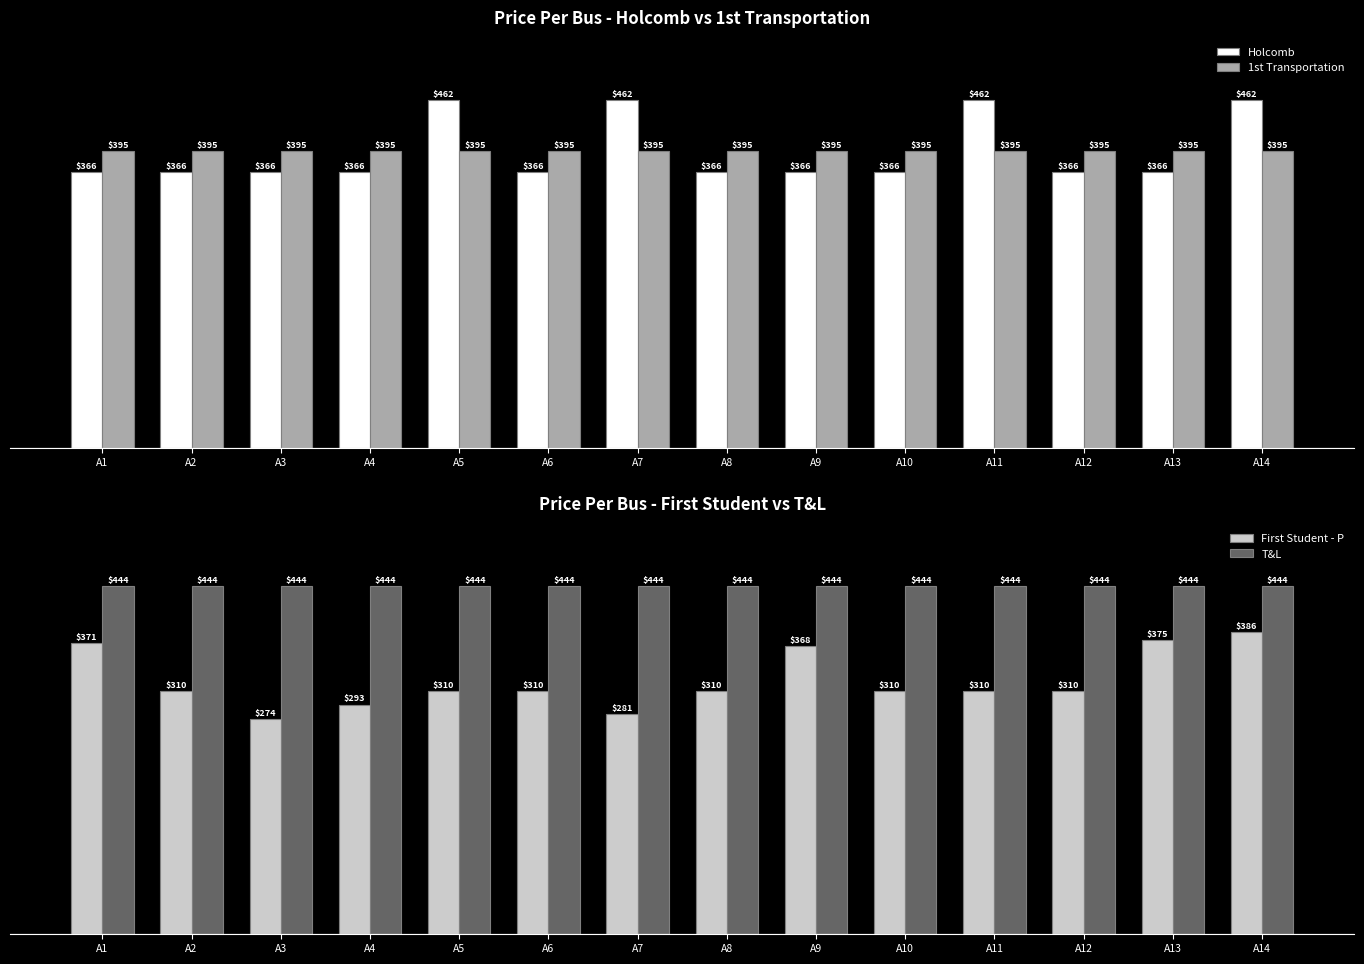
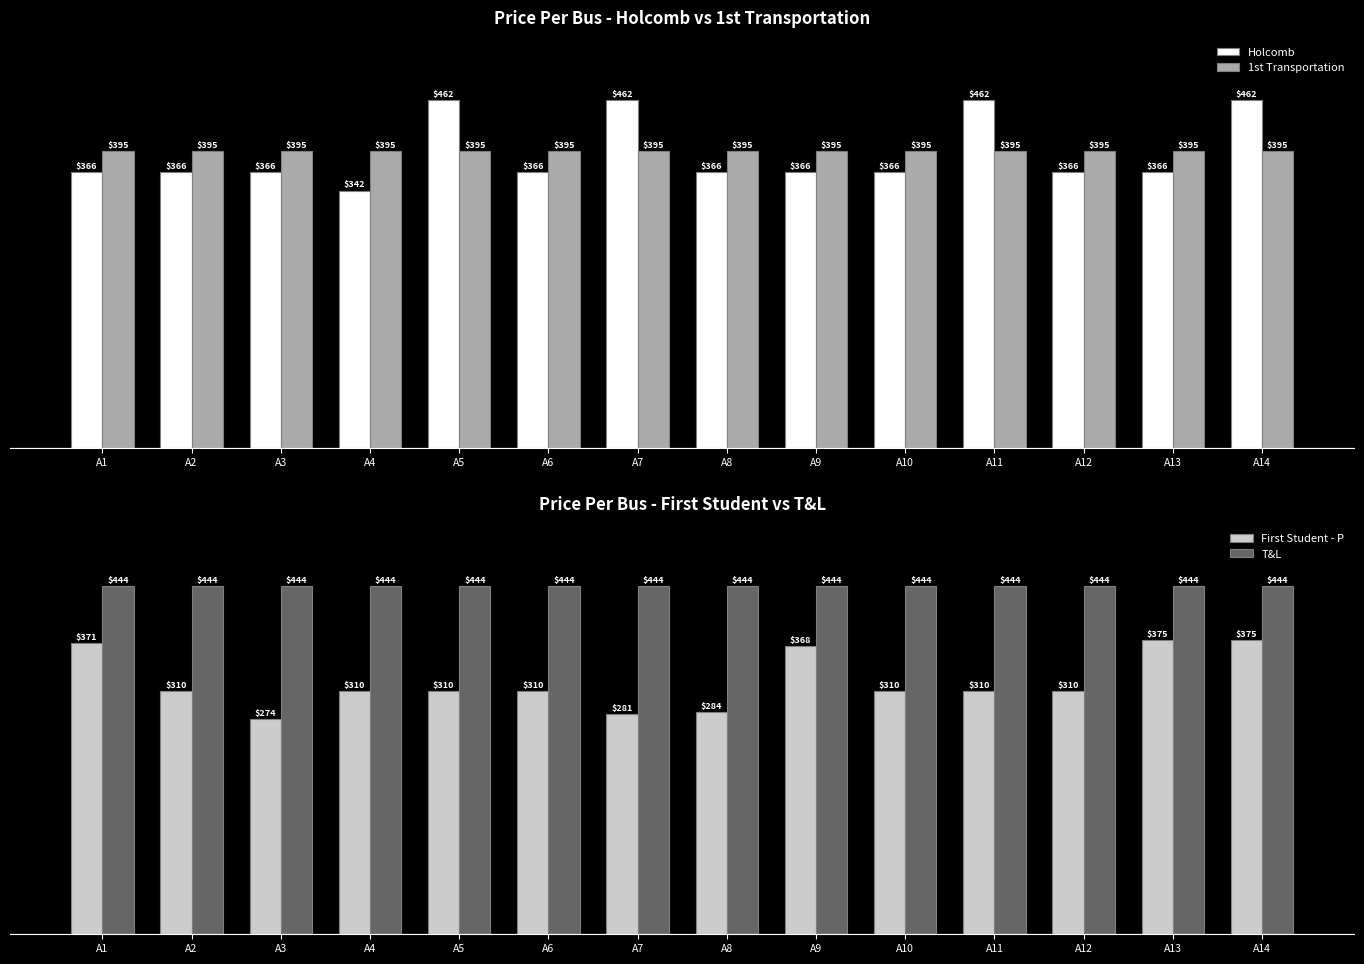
  {
    "Price Per Bus - Holcomb vs 1st Transportation": {
      "Holcomb": {
        "A1": "$366",
        "A2": "$366",
        "A3": "$366",
-       "A4": "$366",
+       "A4": "$342",
        "A5": "$462",
        "A6": "$366",
        "A7": "$462",
        "A8": "$366",
        "A9": "$366",
        "A10": "$366",
        "A11": "$462",
        "A12": "$366",
        "A13": "$366",
        "A14": "$462"
      },
      "1st Transportation": {
        "A1": "$395",
        "A2": "$395",
        "A3": "$395",
        "A4": "$395",
        "A5": "$395",
        "A6": "$395",
        "A7": "$395",
        "A8": "$395",
        "A9": "$395",
        "A10": "$395",
        "A11": "$395",
        "A12": "$395",
        "A13": "$395",
        "A14": "$395"
      }
    },
    "Price Per Bus - First Student vs T&L": {
      "First Student - P": {
        "A1": "$371",
        "A2": "$310",
        "A3": "$274",
-       "A4": "$293",
+       "A4": "$310",
        "A5": "$310",
        "A6": "$310",
        "A7": "$281",
-       "A8": "$310",
+       "A8": "$284",
        "A9": "$368",
        "A10": "$310",
        "A11": "$310",
        "A12": "$310",
        "A13": "$375",
-       "A14": "$386"
+       "A14": "$375"
      },
      "T&L": {
        "A1": "$444",
        "A2": "$444",
        "A3": "$444",
        "A4": "$444",
        "A5": "$444",
        "A6": "$444",
        "A7": "$444",
        "A8": "$444",
        "A9": "$444",
        "A10": "$444",
        "A11": "$444",
        "A12": "$444",
        "A13": "$444",
        "A14": "$444"
      }
    }
  }
